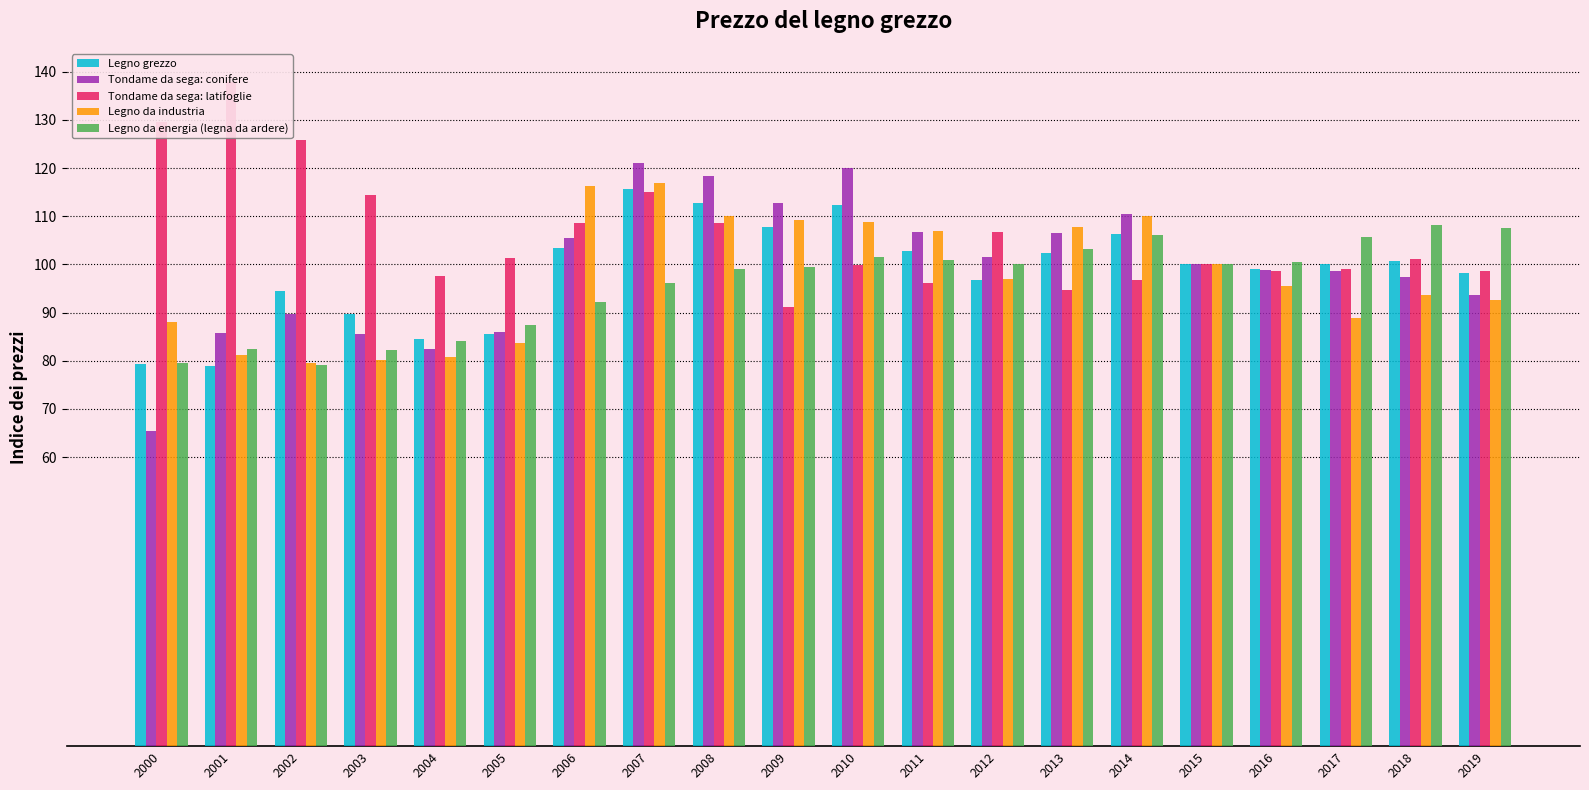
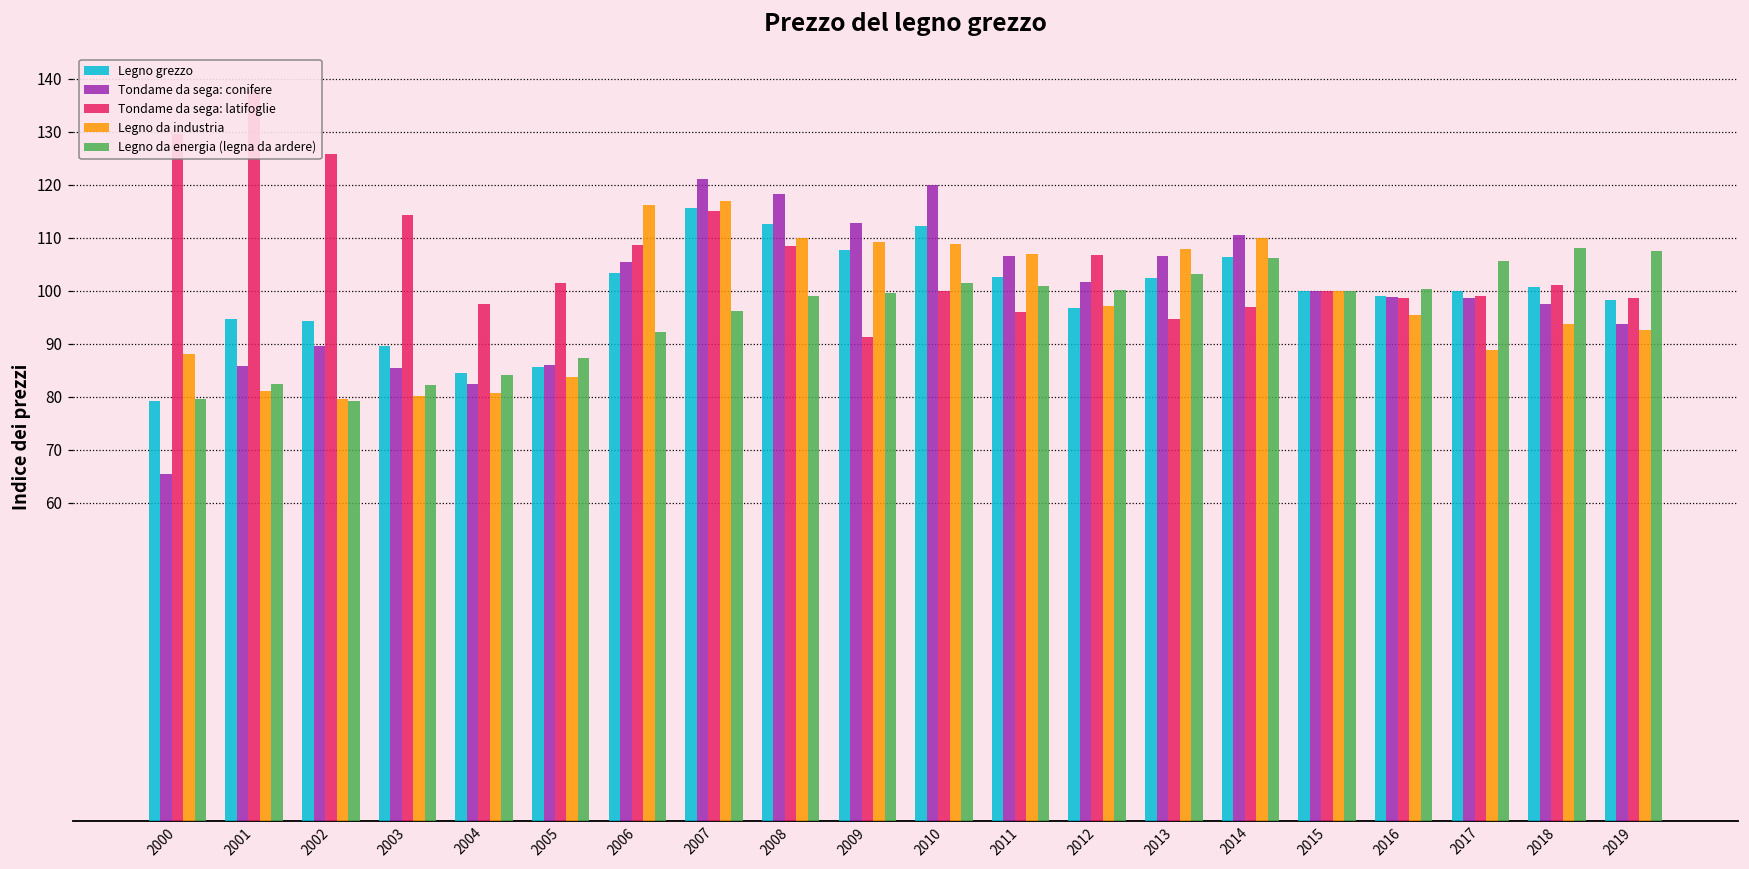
  {
    "Legno grezzo": {
      "2000": 79,
-     "2001": 79,
+     "2001": 95,
      "2002": 94,
      "2003": 90,
      "2004": 84,
      "2005": 86,
      "2006": 103,
      "2007": 116,
      "2008": 113,
      "2009": 108,
      "2010": 112,
      "2011": 103,
      "2012": 97,
      "2013": 102,
      "2014": 106,
      "2015": 100,
      "2016": 99,
      "2017": 100,
      "2018": 101,
      "2019": 98
    },
    "Tondame da sega: conifere": {
      "2000": 66,
      "2001": 86,
      "2002": 90,
      "2003": 85,
      "2004": 82,
      "2005": 86,
      "2006": 105,
      "2007": 121,
      "2008": 118,
      "2009": 113,
      "2010": 120,
      "2011": 107,
      "2012": 102,
      "2013": 107,
      "2014": 111,
      "2015": 100,
      "2016": 99,
      "2017": 99,
      "2018": 97,
      "2019": 94
    },
    "Tondame da sega: latifoglie": {
      "2002": 126,
      "2003": 114,
      "2004": 98,
      "2005": 101,
      "2006": 109,
      "2007": 115,
      "2008": 109,
      "2009": 91,
      "2010": 100,
      "2011": 96,
      "2012": 107,
      "2013": 95,
      "2014": 97,
      "2015": 100,
      "2016": 99,
      "2017": 99,
      "2018": 101,
      "2019": 99
    },
    "Legno da industria": {
      "2000": 88,
      "2001": 81,
      "2002": 80,
      "2003": 80,
      "2004": 81,
      "2005": 84,
      "2006": 116,
      "2007": 117,
      "2008": 110,
      "2009": 109,
      "2010": 109,
      "2011": 107,
      "2012": 97,
      "2013": 108,
      "2014": 110,
      "2015": 100,
      "2016": 95,
      "2017": 89,
      "2018": 94,
      "2019": 93
    },
    "Legno da energia (legna da ardere)": {
      "2000": 80,
      "2001": 82,
      "2002": 79,
      "2003": 82,
      "2004": 84,
      "2005": 87,
      "2006": 92,
      "2007": 96,
      "2008": 99,
      "2009": 100,
      "2010": 102,
      "2011": 101,
      "2012": 100,
      "2013": 103,
      "2014": 106,
      "2015": 100,
      "2016": 100,
      "2017": 106,
      "2018": 108,
      "2019": 108
    }
  }
